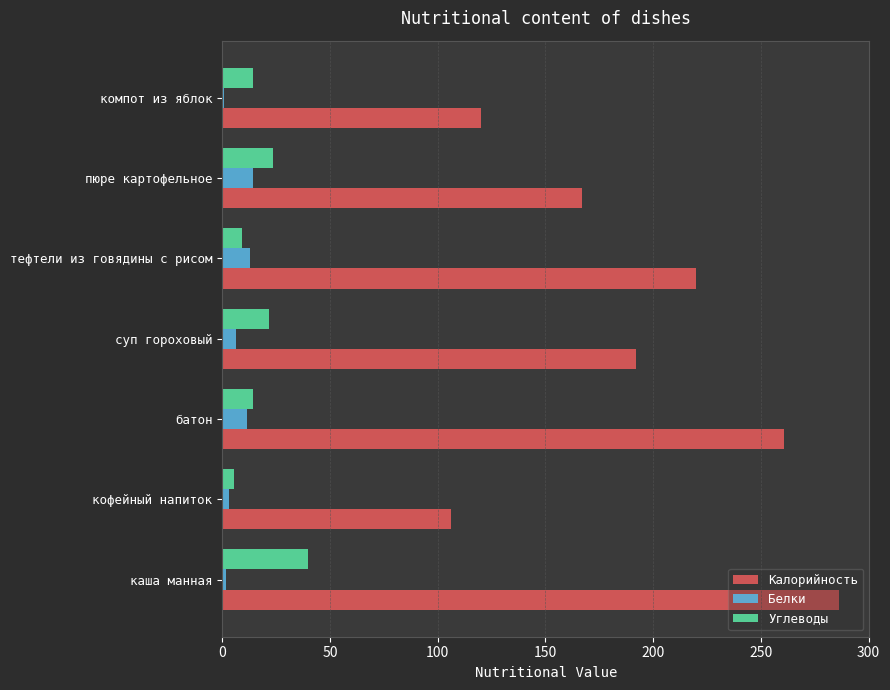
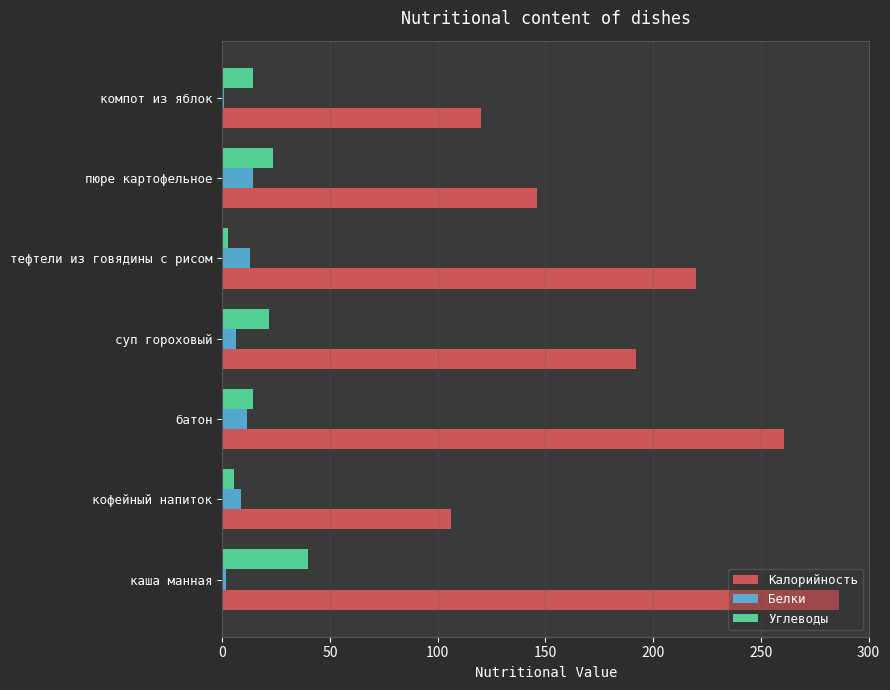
  {
    "Калорийность": {
      "компот из яблок": 120,
-     "пюре картофельное": 167,
+     "пюре картофельное": 146,
      "тефтели из говядины с рисом": 220,
      "суп гороховый": 192,
      "батон": 261,
      "кофейный напиток": 106
    },
    "Белки": {
      "пюре картофельное": 15,
      "тефтели из говядины с рисом": 13,
      "суп гороховый": 7,
      "батон": 12,
-     "кофейный напиток": 3,
+     "кофейный напиток": 9,
      "каша манная": 2
    },
    "Углеводы": {
      "компот из яблок": 14,
      "пюре картофельное": 24,
-     "тефтели из говядины с рисом": 9,
+     "тефтели из говядины с рисом": 3,
      "суп гороховый": 22,
      "батон": 14,
      "кофейный напиток": 5,
      "каша манная": 40
    }
  }
